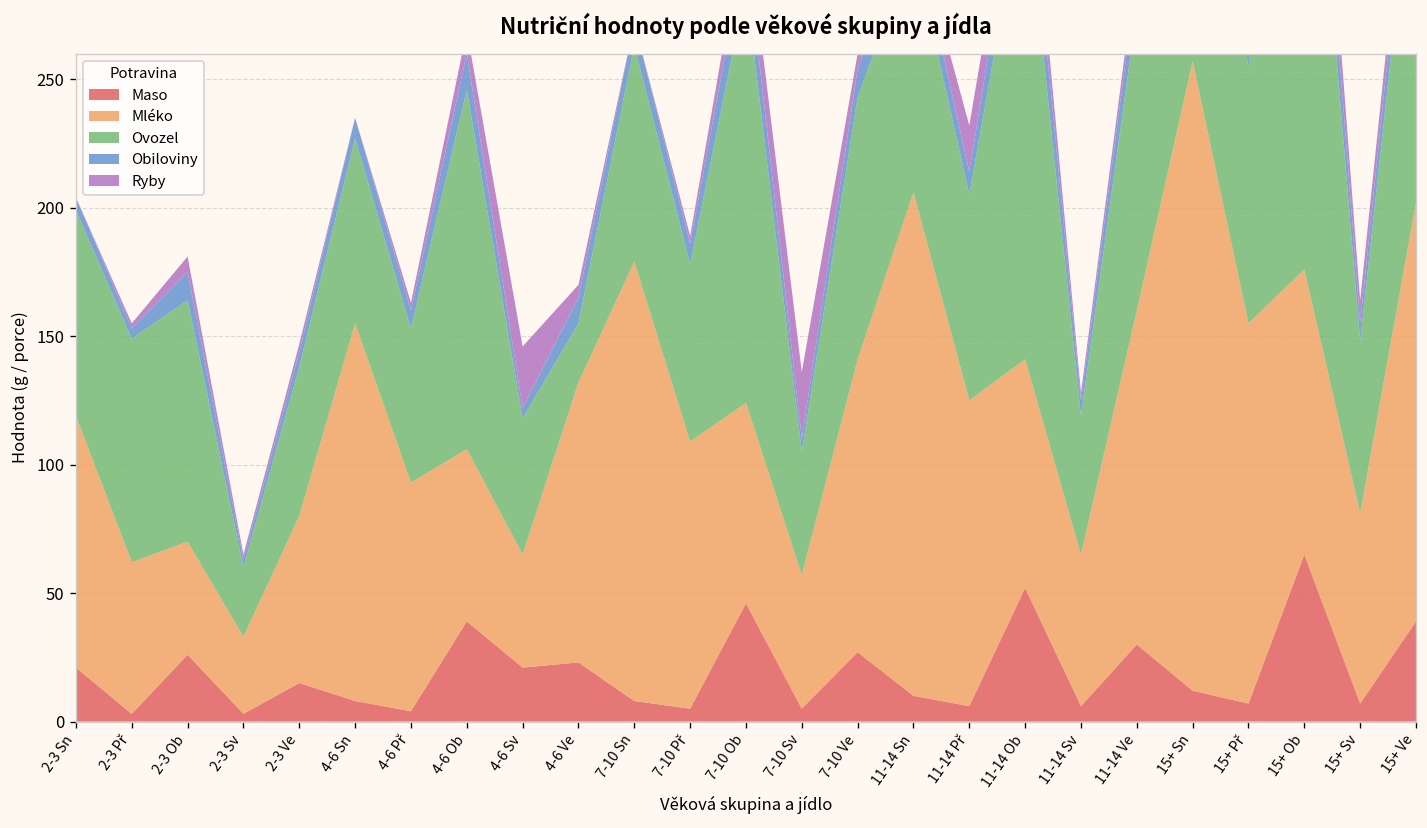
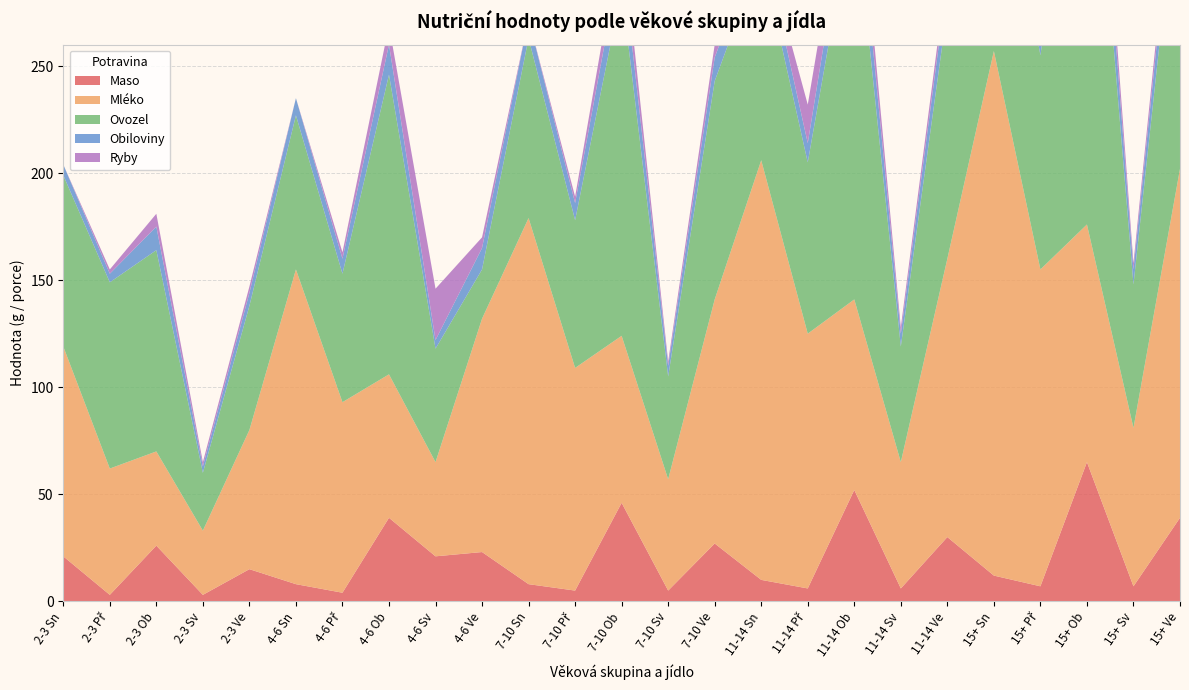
  {
    "Maso": {
      "2-3 Sn": 21,
      "2-3 Př": 3,
      "2-3 Ob": 26,
      "2-3 Sv": 3,
      "2-3 Ve": 15,
      "4-6 Sn": 8,
      "4-6 Př": 4,
      "4-6 Ob": 39,
      "4-6 Sv": 21,
      "4-6 Ve": 23,
      "7-10 Sn": 8,
      "7-10 Př": 5,
      "7-10 Ob": 46,
      "7-10 Sv": 5,
      "7-10 Ve": 27,
      "11-14 Sn": 10,
      "11-14 Př": 6,
      "11-14 Ob": 52,
      "11-14 Sv": 6,
      "11-14 Ve": 30,
      "15+ Sn": 12,
      "15+ Př": 7,
      "15+ Ob": 65,
      "15+ Sv": 7,
      "15+ Ve": 39
    },
    "Mléko": {
      "2-3 Sn": 98,
      "2-3 Př": 59,
      "2-3 Ob": 44,
      "2-3 Sv": 30,
      "2-3 Ve": 65,
      "4-6 Sn": 147,
      "4-6 Př": 89,
      "4-6 Ob": 67,
      "4-6 Sv": 44,
      "4-6 Ve": 109,
      "7-10 Sn": 171,
      "7-10 Př": 104,
      "7-10 Ob": 78,
      "7-10 Sv": 52,
      "7-10 Ve": 114,
      "11-14 Sn": 196,
      "11-14 Př": 119,
      "11-14 Ob": 89,
      "11-14 Sv": 59,
      "11-14 Ve": 130,
      "15+ Sn": 245,
      "15+ Př": 148,
      "15+ Ob": 111,
      "15+ Sv": 74,
      "15+ Ve": 163
    },
    "Ovozel": {
      "2-3 Sn": 80,
      "2-3 Př": 87,
      "2-3 Ob": 94,
      "2-3 Sv": 27,
      "2-3 Ve": 58,
      "4-6 Sn": 72,
      "4-6 Př": 60,
      "4-6 Ob": 140,
      "4-6 Sv": 53,
      "4-6 Ve": 23,
      "7-10 Př": 69,
      "7-10 Sv": 48,
      "7-10 Ve": 102,
      "11-14 Př": 80,
      "11-14 Sv": 54,
      "15+ Př": 100,
      "15+ Sv": 67
    },
    "Obiloviny": {
      "2-3 Př": 4,
      "2-3 Ob": 11,
      "2-3 Sv": 3,
      "2-3 Ve": 6,
      "4-6 Př": 7,
      "4-6 Ob": 14,
      "4-6 Sv": 4,
      "4-6 Ve": 10,
      "7-10 Př": 8,
      "7-10 Sv": 5,
      "7-10 Ve": 11,
      "11-14 Př": 9,
      "11-14 Sv": 6,
      "15+ Sv": 7
    },
    "Ryby": {
      "2-3 Př": 2,
      "2-3 Ob": 6,
      "2-3 Sv": 2,
      "2-3 Ve": 3,
      "4-6 Př": 3,
      "4-6 Sv": 24,
      "4-6 Ve": 5,
      "7-10 Př": 3,
-     "7-10 Sv": 26,
+     "7-10 Sv": 2,
      "7-10 Ve": 6,
      "11-14 Př": 18,
      "11-14 Sv": 3,
-     "15+ Sv": 9
+     "15+ Sv": 3
    }
  }
